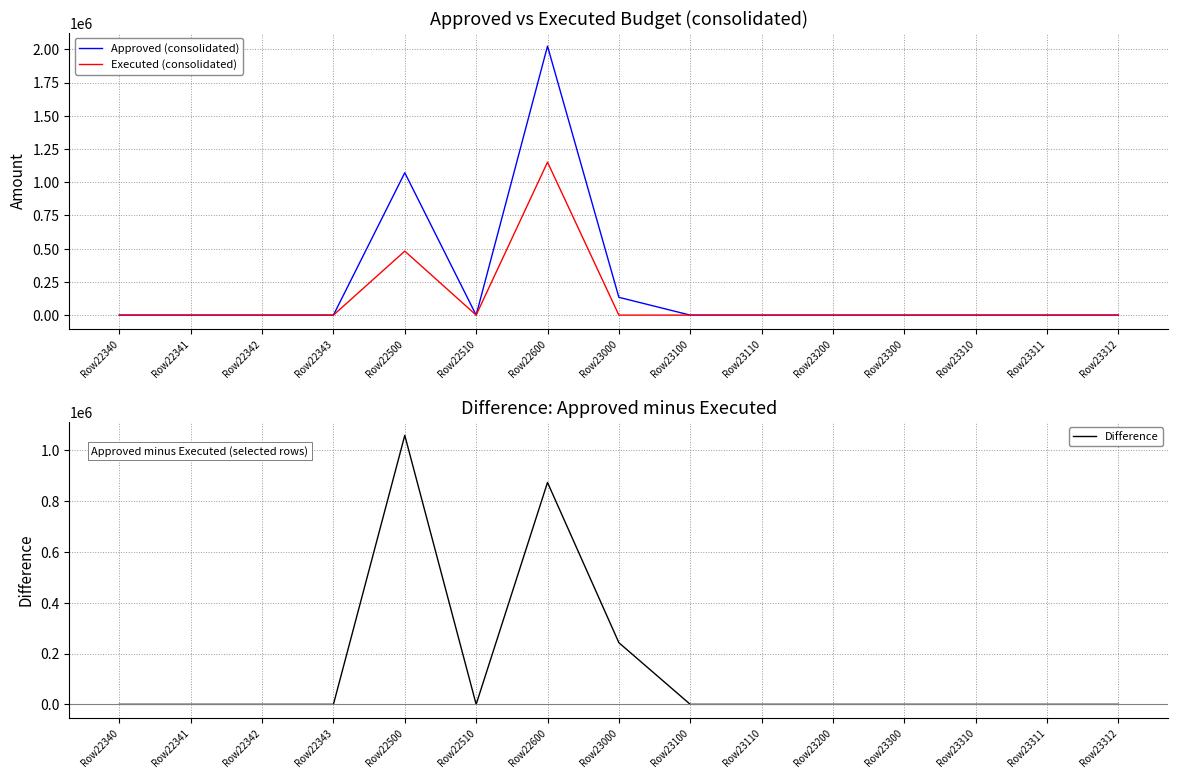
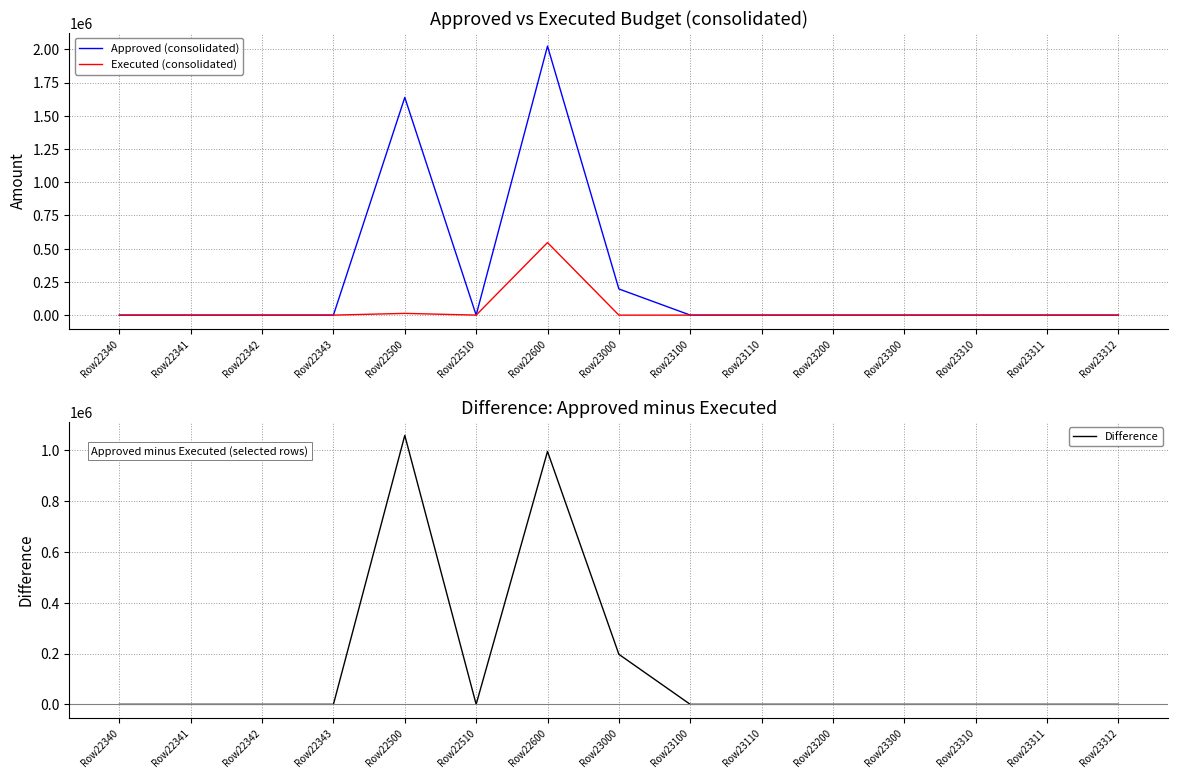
  {
    "Approved vs Executed Budget (consolidated)": {
      "Approved (consolidated)": {
-       "Row22500": 1070000,
+       "Row22500": 1640000,
        "Row22600": 2030000,
-       "Row23000": 130000
+       "Row23000": 200000
      },
      "Executed (consolidated)": {
-       "Row22500": 480000,
-       "Row22600": 1150000,
+       "Row22500": 10000,
+       "Row22600": 550000,
        "Row23000": 0
      }
    },
    "Difference: Approved minus Executed": {
      "Row22340": 0,
      "Row22341": 0,
      "Row22342": 0,
      "Row22343": 0,
      "Row22500": 1060000,
      "Row22510": 0,
-     "Row22600": 870000,
-     "Row23000": 240000,
+     "Row22600": 1000000,
+     "Row23000": 200000,
      "Row23100": 0,
      "Row23110": 0,
      "Row23200": 0,
      "Row23300": 0,
      "Row23310": 0,
      "Row23311": 0,
      "Row23312": 0
    }
  }
